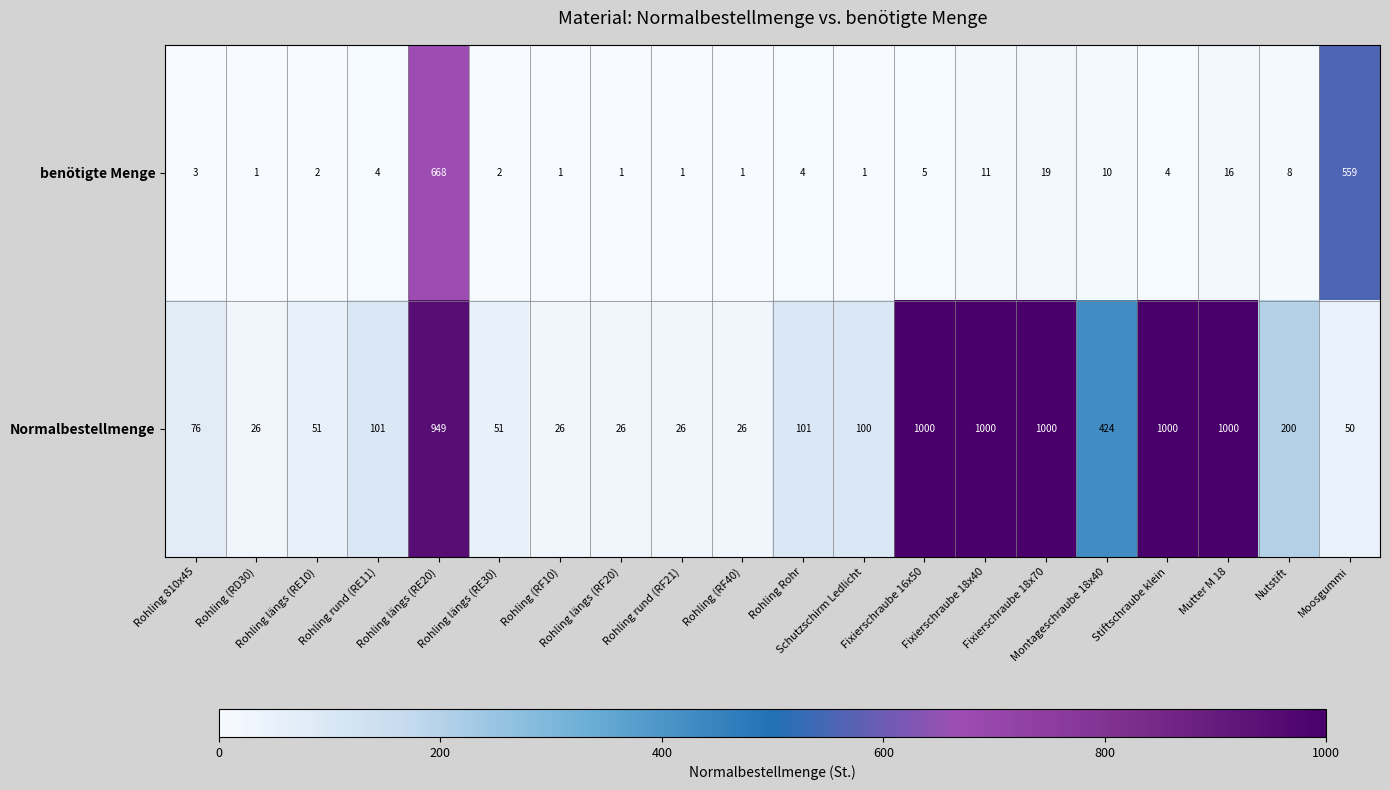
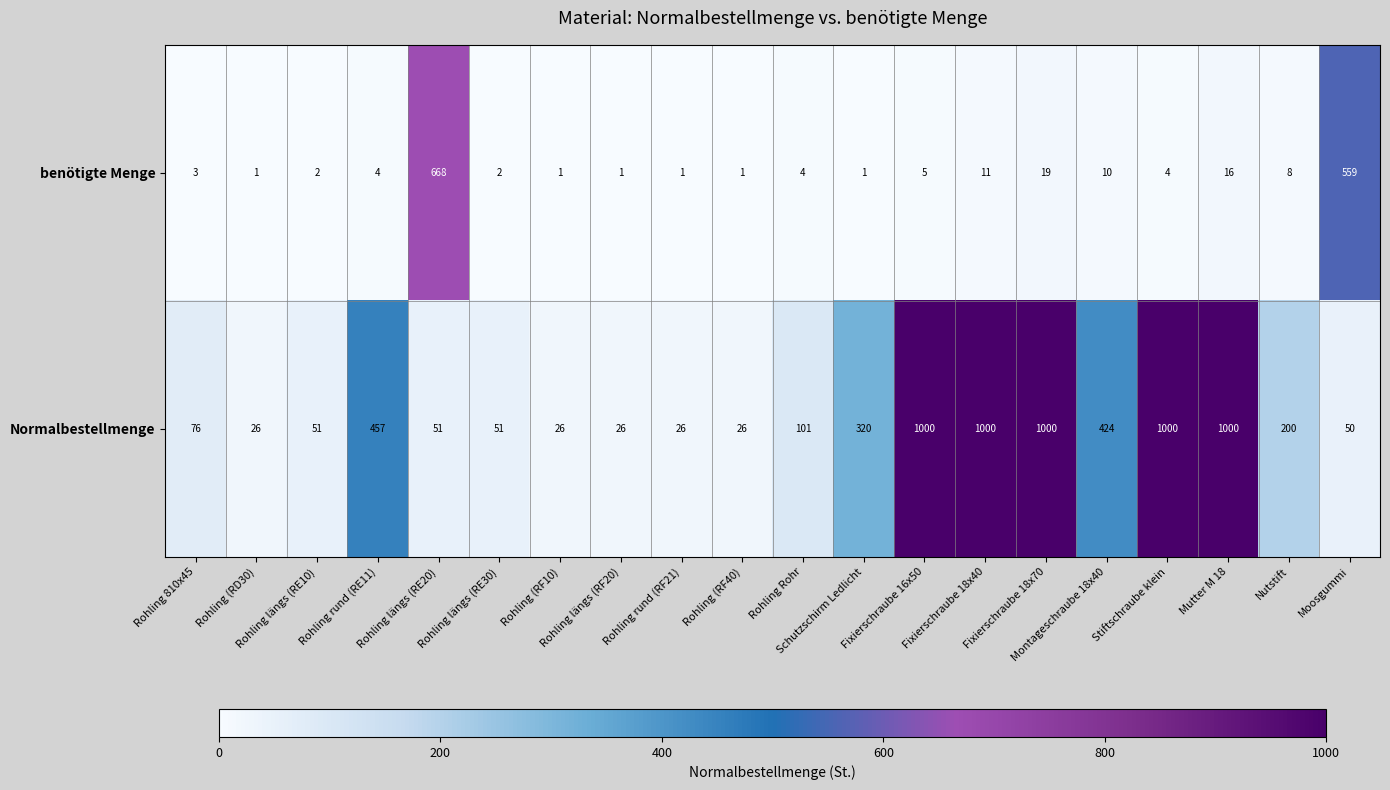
  {
    "benötigte Menge": {
      "Rohling 810x45": 3,
      "Rohling (RD30)": 1,
      "Rohling längs (RE10)": 2,
      "Rohling rund (RE11)": 4,
      "Rohling längs (RE20)": 668,
      "Rohling längs (RE30)": 2,
      "Rohling (RF10)": 1,
      "Rohling längs (RF20)": 1,
      "Rohling rund (RF21)": 1,
      "Rohling (RF40)": 1,
      "Rohling Rohr": 4,
      "Schutzschirm Ledlicht": 1,
      "Fixierschraube 16x50": 5,
      "Fixierschraube 18x40": 11,
      "Fixierschraube 18x70": 19,
      "Montageschraube 18x40": 10,
      "Stiftschraube klein": 4,
      "Mutter M 18": 16,
      "Nutstift": 8,
      "Moosgummi": 559
    },
    "Normalbestellmenge": {
      "Rohling 810x45": 76,
      "Rohling (RD30)": 26,
      "Rohling längs (RE10)": 51,
-     "Rohling rund (RE11)": 101,
-     "Rohling längs (RE20)": 949,
+     "Rohling rund (RE11)": 457,
+     "Rohling längs (RE20)": 51,
      "Rohling längs (RE30)": 51,
      "Rohling (RF10)": 26,
      "Rohling längs (RF20)": 26,
      "Rohling rund (RF21)": 26,
      "Rohling (RF40)": 26,
      "Rohling Rohr": 101,
-     "Schutzschirm Ledlicht": 100,
+     "Schutzschirm Ledlicht": 320,
      "Fixierschraube 16x50": 1000,
      "Fixierschraube 18x40": 1000,
      "Fixierschraube 18x70": 1000,
      "Montageschraube 18x40": 424,
      "Stiftschraube klein": 1000,
      "Mutter M 18": 1000,
      "Nutstift": 200,
      "Moosgummi": 50
    }
  }
